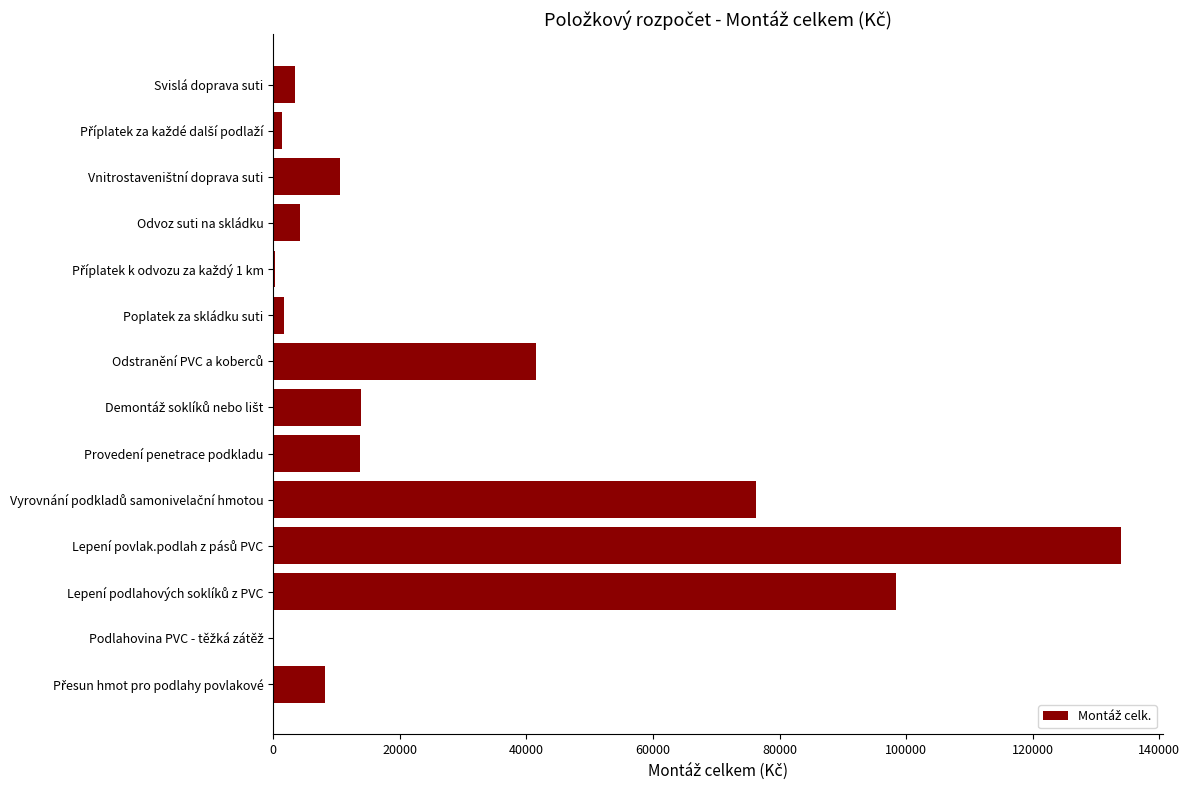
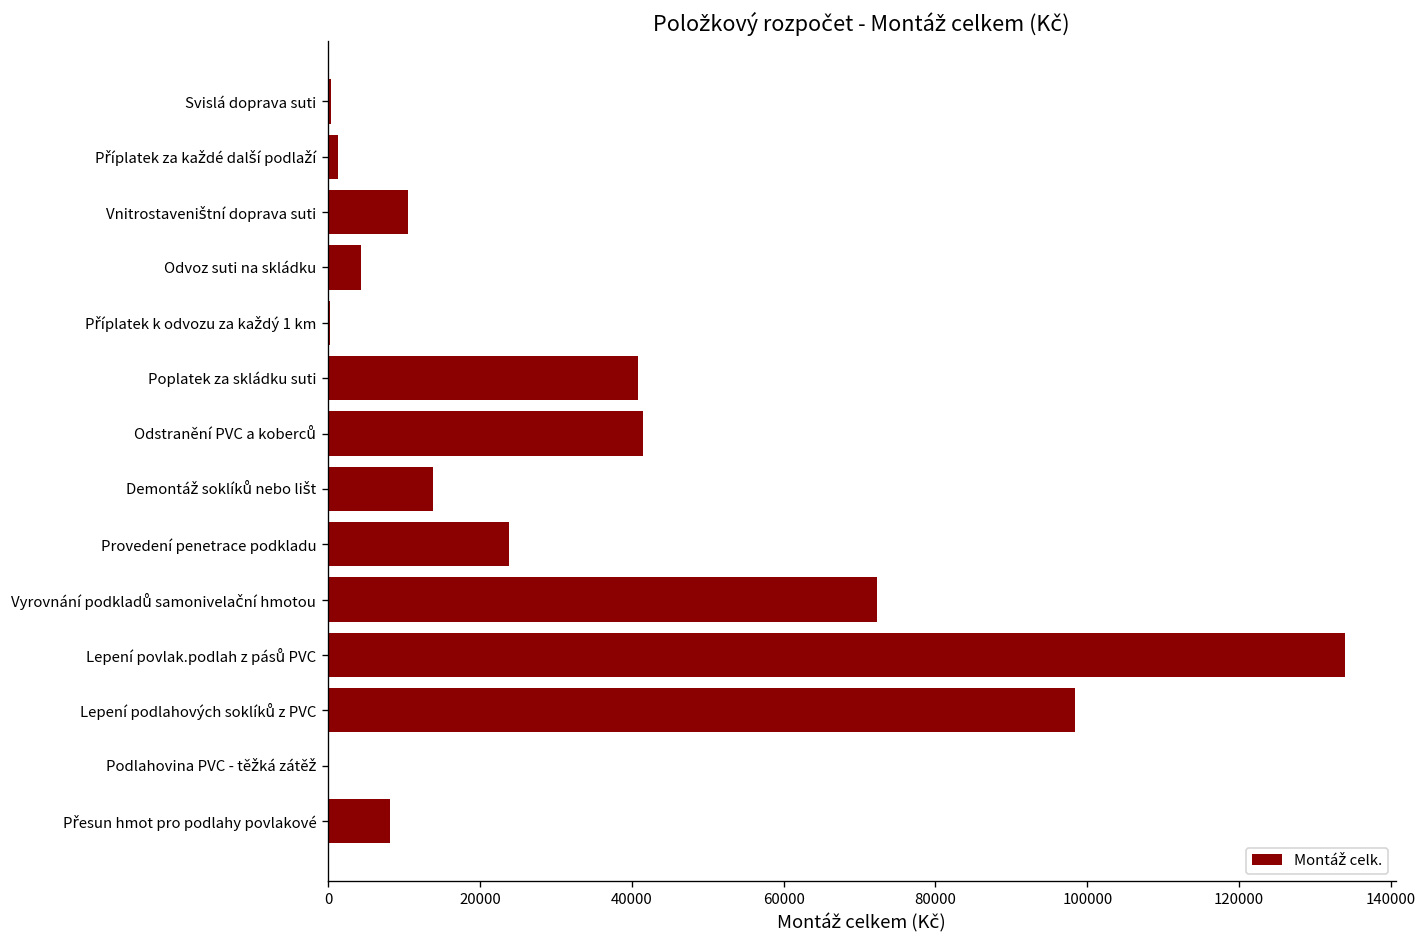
  {
-   "Svislá doprava suti": 3000,
+   "Svislá doprava suti": 0,
    "Příplatek za každé další podlaží": 1000,
    "Vnitrostaveništní doprava suti": 11000,
    "Odvoz suti na skládku": 4000,
-   "Poplatek za skládku suti": 2000,
+   "Poplatek za skládku suti": 41000,
    "Odstranění PVC a koberců": 41000,
    "Demontáž soklíků nebo lišt": 14000,
-   "Provedení penetrace podkladu": 14000,
-   "Vyrovnání podkladů samonivelační hmotou": 76000,
+   "Provedení penetrace podkladu": 24000,
+   "Vyrovnání podkladů samonivelační hmotou": 72000,
    "Lepení povlak.podlah z pásů PVC": 134000,
    "Lepení podlahových soklíků z PVC": 98000,
    "Podlahovina PVC - těžká zátěž": 0,
    "Přesun hmot pro podlahy povlakové": 8000
  }
